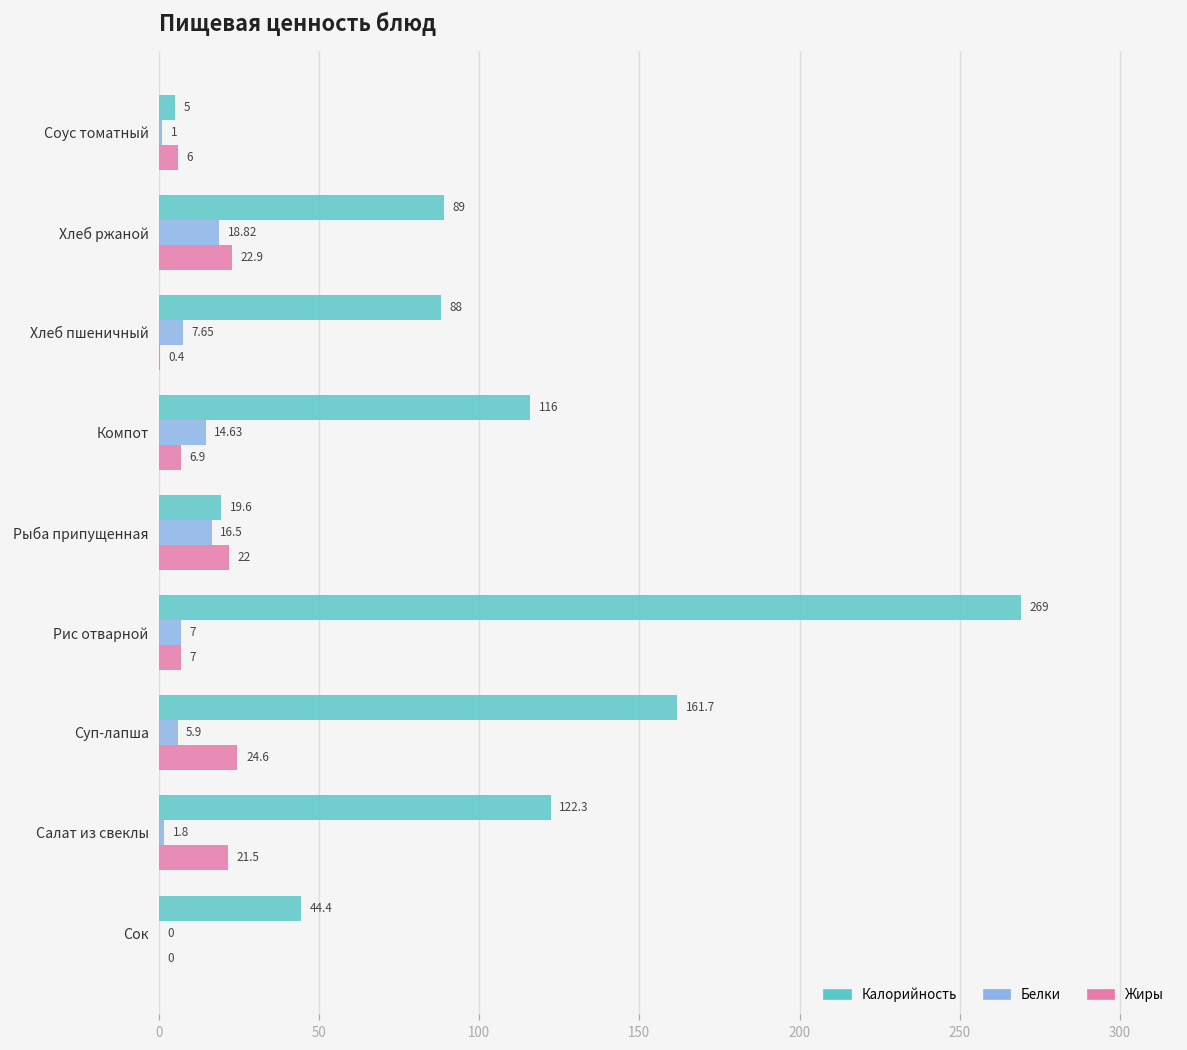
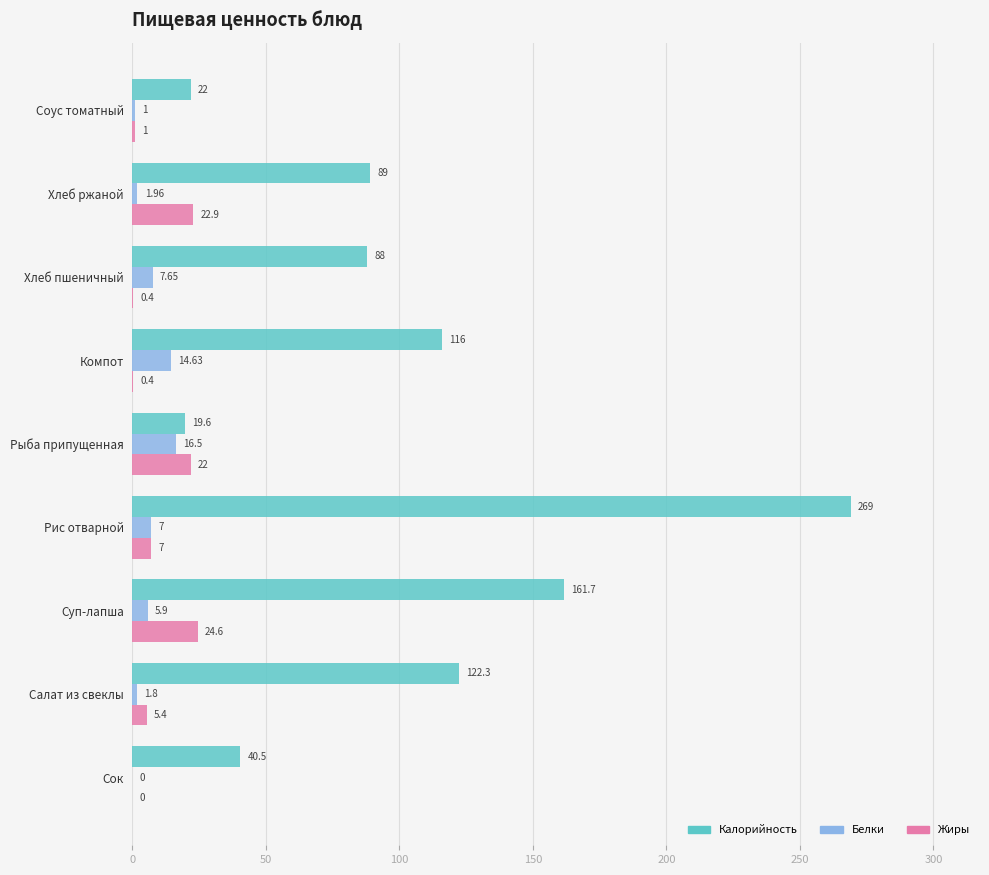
  {
    "Калорийность": {
-     "Соус томатный": 5,
+     "Соус томатный": 22,
      "Хлеб ржаной": 89,
      "Хлеб пшеничный": 88,
      "Компот": 116,
      "Рыба припущенная": 19.6,
      "Рис отварной": 269,
      "Суп-лапша": 161.7,
      "Салат из свеклы": 122.3,
-     "Сок": 44.4
+     "Сок": 40.5
    },
    "Белки": {
      "Соус томатный": 1,
-     "Хлеб ржаной": 18.82,
+     "Хлеб ржаной": 1.96,
      "Хлеб пшеничный": 7.65,
      "Компот": 14.63,
      "Рыба припущенная": 16.5,
      "Рис отварной": 7,
      "Суп-лапша": 5.9,
      "Салат из свеклы": 1.8,
      "Сок": 0
    },
    "Жиры": {
-     "Соус томатный": 6,
+     "Соус томатный": 1,
      "Хлеб ржаной": 22.9,
      "Хлеб пшеничный": 0.4,
-     "Компот": 6.9,
+     "Компот": 0.4,
      "Рыба припущенная": 22,
      "Рис отварной": 7,
      "Суп-лапша": 24.6,
-     "Салат из свеклы": 21.5,
+     "Салат из свеклы": 5.4,
      "Сок": 0
    }
  }
